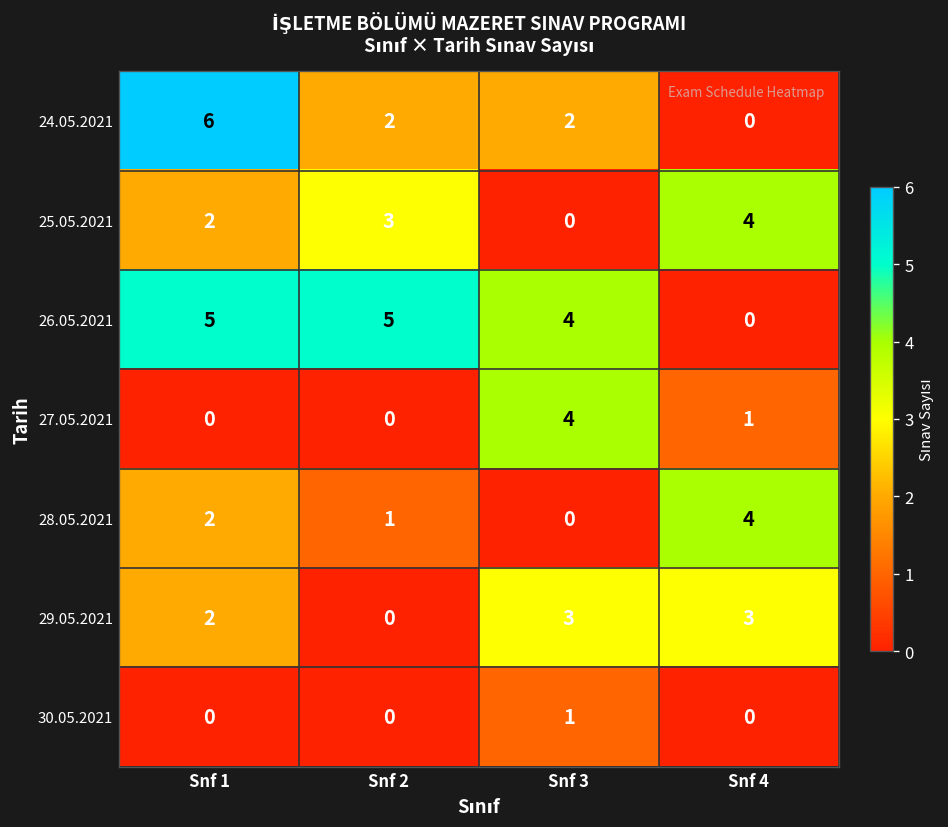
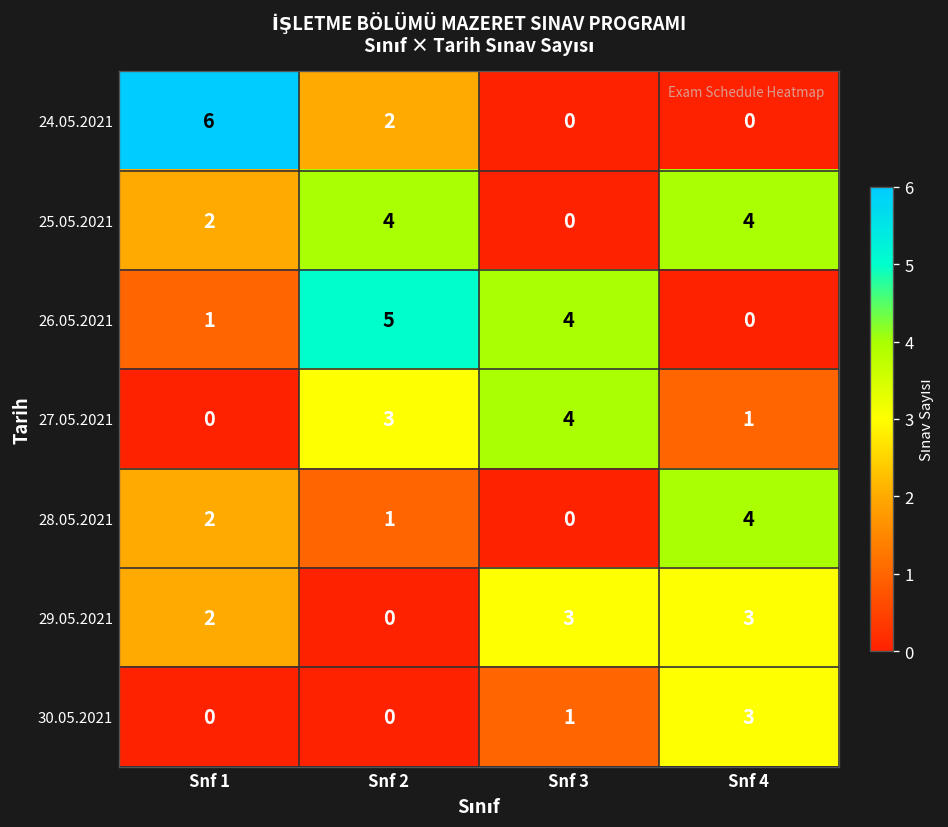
  {
    "24.05.2021": {
      "Snf 1": 6,
      "Snf 2": 2,
-     "Snf 3": 2
+     "Snf 3": 0
    },
    "25.05.2021": {
      "Snf 1": 2,
-     "Snf 2": 3,
+     "Snf 2": 4,
      "Snf 3": 0,
      "Snf 4": 4
    },
    "26.05.2021": {
-     "Snf 1": 5,
+     "Snf 1": 1,
      "Snf 2": 5,
      "Snf 3": 4,
      "Snf 4": 0
    },
    "27.05.2021": {
      "Snf 1": 0,
-     "Snf 2": 0,
+     "Snf 2": 3,
      "Snf 3": 4,
      "Snf 4": 1
    },
    "28.05.2021": {
      "Snf 1": 2,
      "Snf 2": 1,
      "Snf 3": 0,
      "Snf 4": 4
    },
    "29.05.2021": {
      "Snf 1": 2,
      "Snf 2": 0,
      "Snf 3": 3,
      "Snf 4": 3
    },
    "30.05.2021": {
      "Snf 1": 0,
      "Snf 2": 0,
      "Snf 3": 1,
-     "Snf 4": 0
+     "Snf 4": 3
    }
  }
